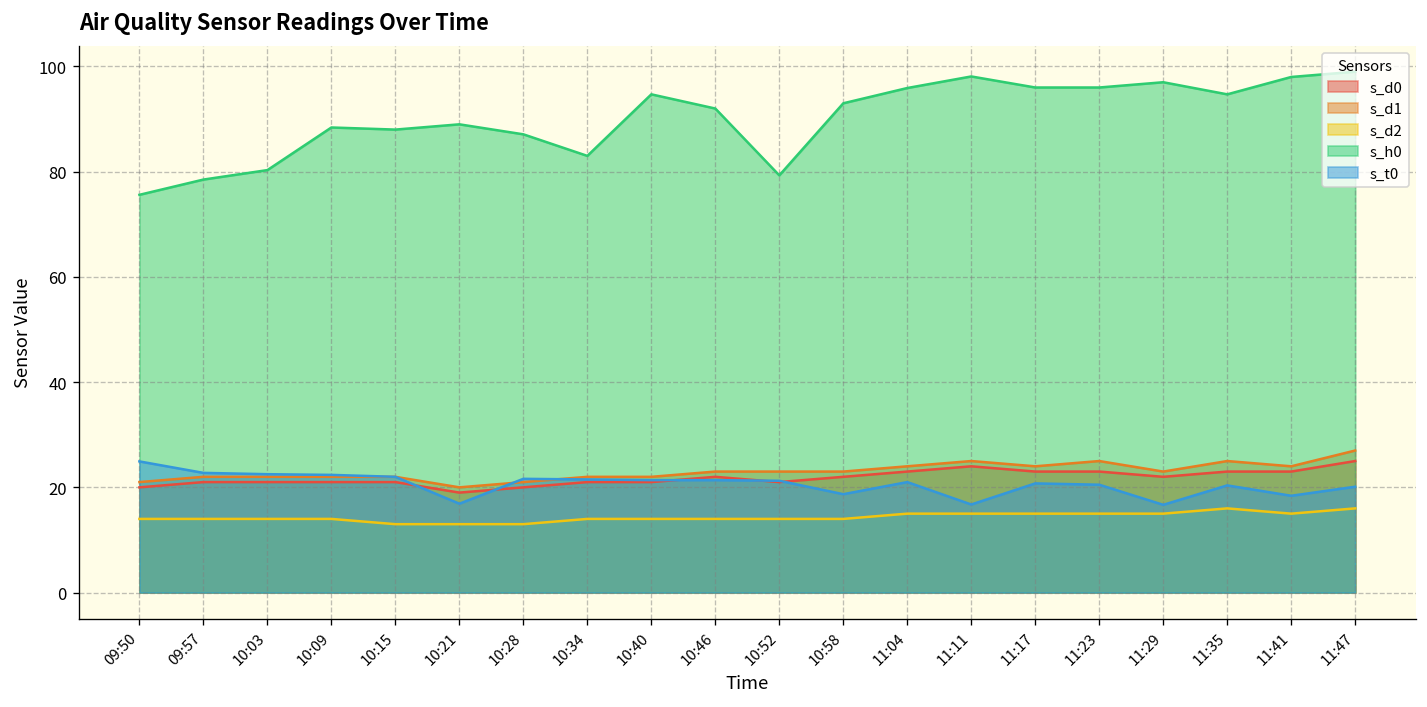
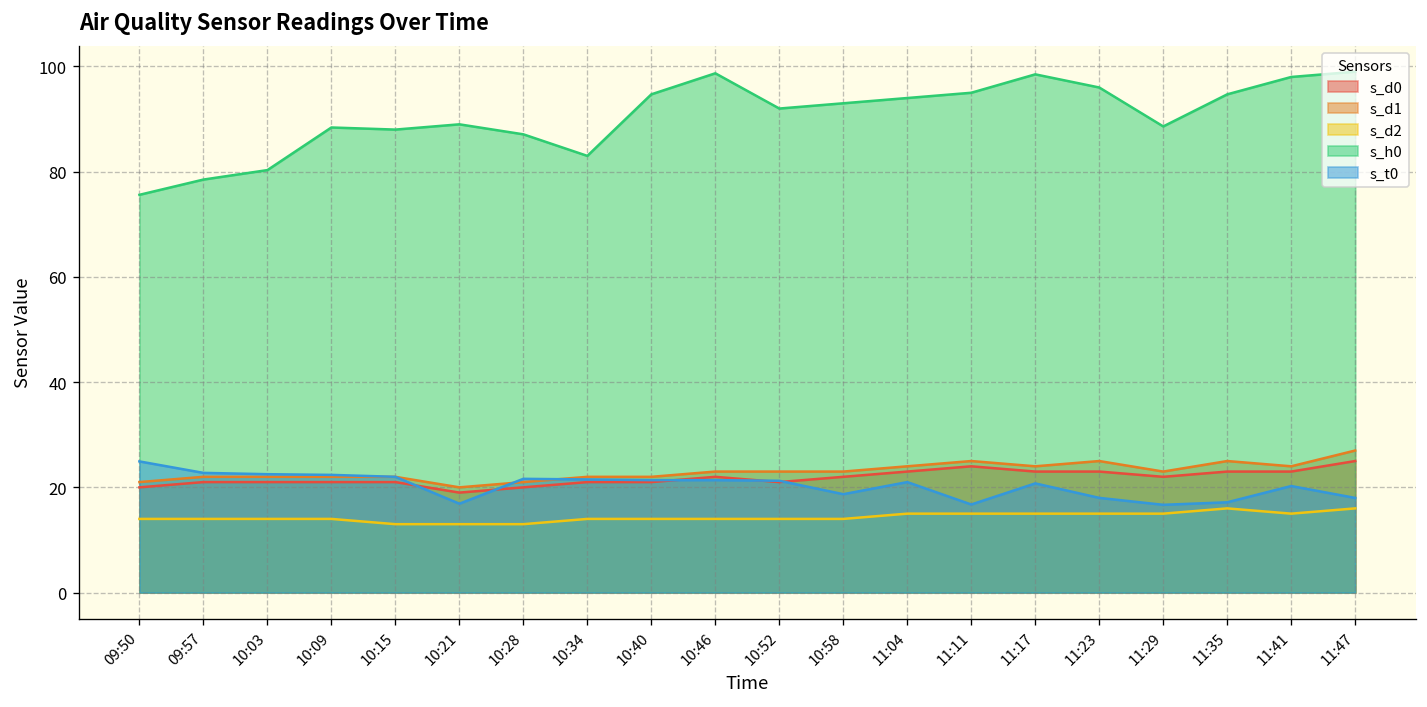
  {
    "s_h0": {
      "09:50": 76,
      "09:57": 79,
      "10:03": 80,
      "10:09": 88,
      "10:15": 88,
      "10:21": 89,
      "10:28": 87,
      "10:34": 83,
      "10:40": 95,
-     "10:46": 92,
-     "10:52": 79,
+     "10:46": 99,
+     "10:52": 92,
      "10:58": 93,
-     "11:04": 96,
-     "11:11": 98,
-     "11:17": 96,
+     "11:04": 94,
+     "11:11": 95,
+     "11:17": 99,
      "11:23": 96,
-     "11:29": 97,
+     "11:29": 89,
      "11:35": 95,
      "11:41": 98
    },
    "s_t0": {
      "09:50": 25,
      "09:57": 23,
      "10:21": 17,
      "10:28": 22,
      "10:46": 21,
      "10:58": 19,
      "11:04": 21,
      "11:11": 17,
      "11:17": 21,
-     "11:23": 21,
+     "11:23": 18,
      "11:29": 17,
-     "11:35": 20,
-     "11:41": 18,
-     "11:47": 20
+     "11:35": 17,
+     "11:41": 20,
+     "11:47": 18
    }
  }
